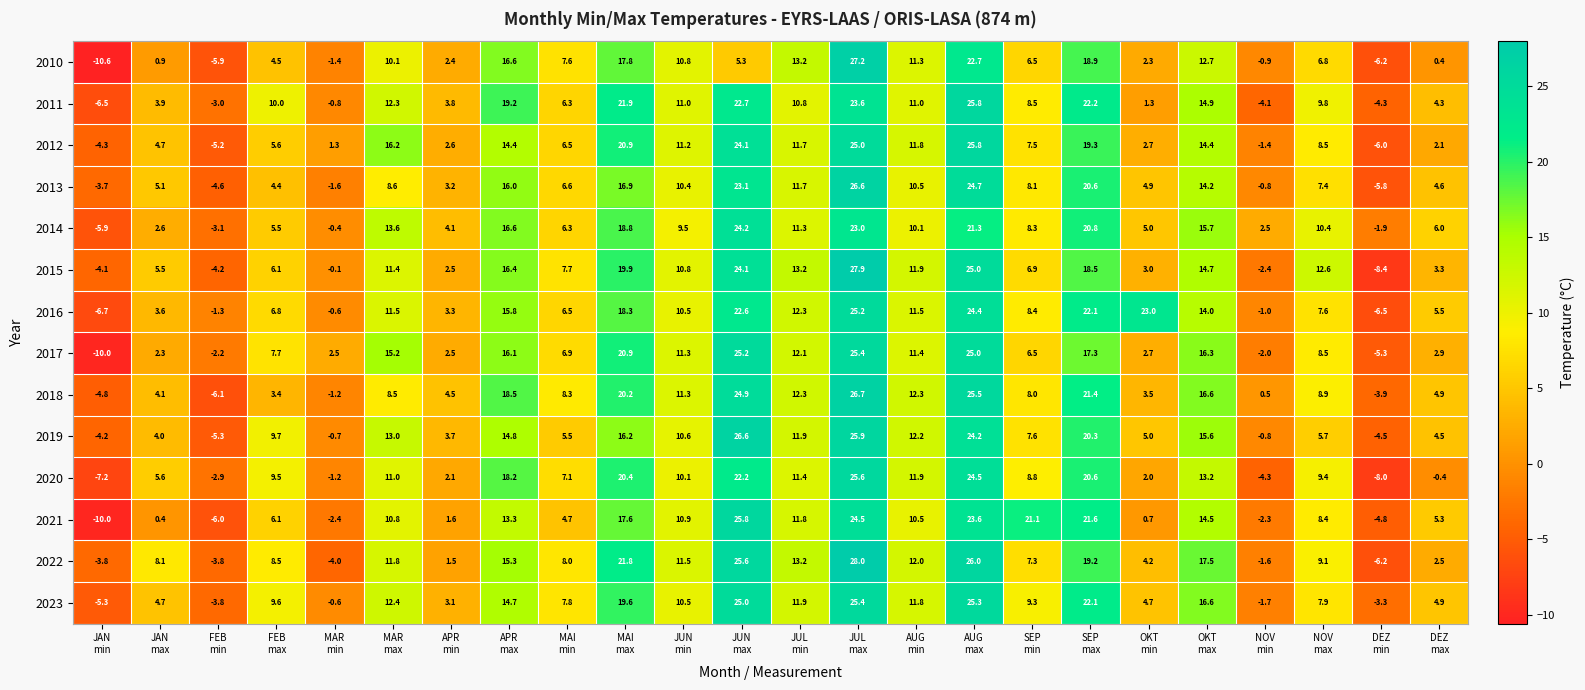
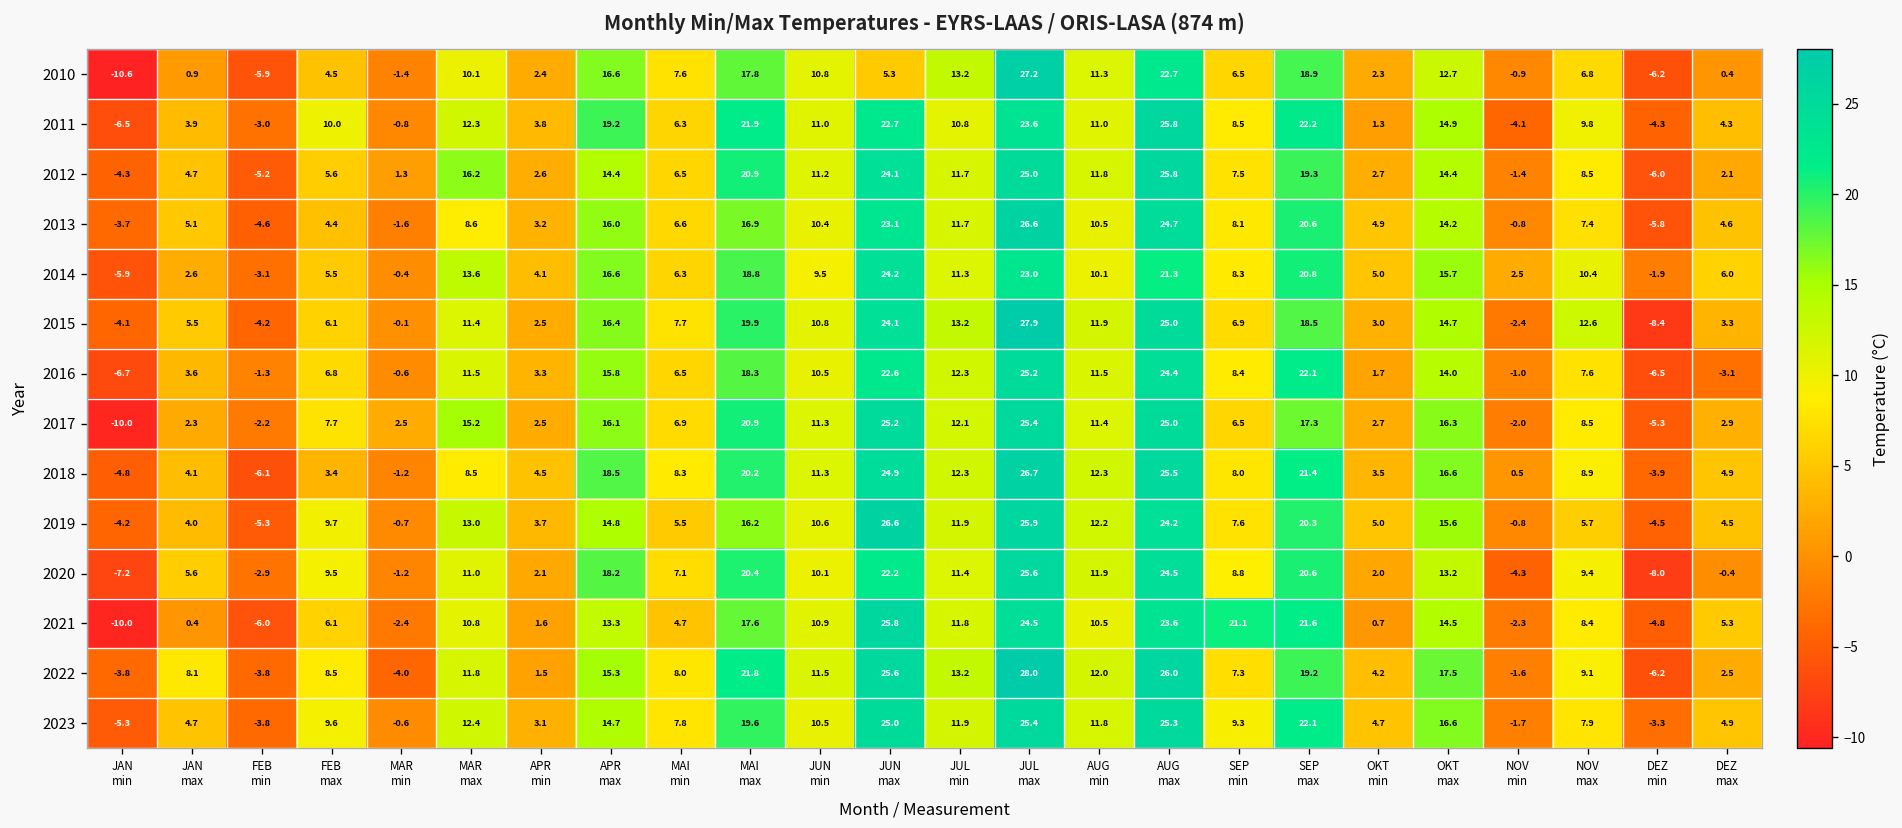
  {
    "2016": {
      "JAN min": -6.7,
      "JAN max": 3.6,
      "FEB min": -1.3,
      "FEB max": 6.8,
      "MAR min": -0.6,
      "MAR max": 11.5,
      "APR min": 3.3,
      "APR max": 15.8,
      "MAI min": 6.5,
      "MAI max": 18.3,
      "JUN min": 10.5,
      "JUN max": 22.6,
      "JUL min": 12.3,
      "JUL max": 25.2,
      "AUG min": 11.5,
      "AUG max": 24.4,
      "SEP min": 8.4,
      "SEP max": 22.1,
-     "OKT min": 23.0,
+     "OKT min": 1.7,
      "OKT max": 14.0,
      "NOV min": -1.0,
      "NOV max": 7.6,
      "DEZ min": -6.5,
-     "DEZ max": 5.5
+     "DEZ max": -3.1
    }
  }
